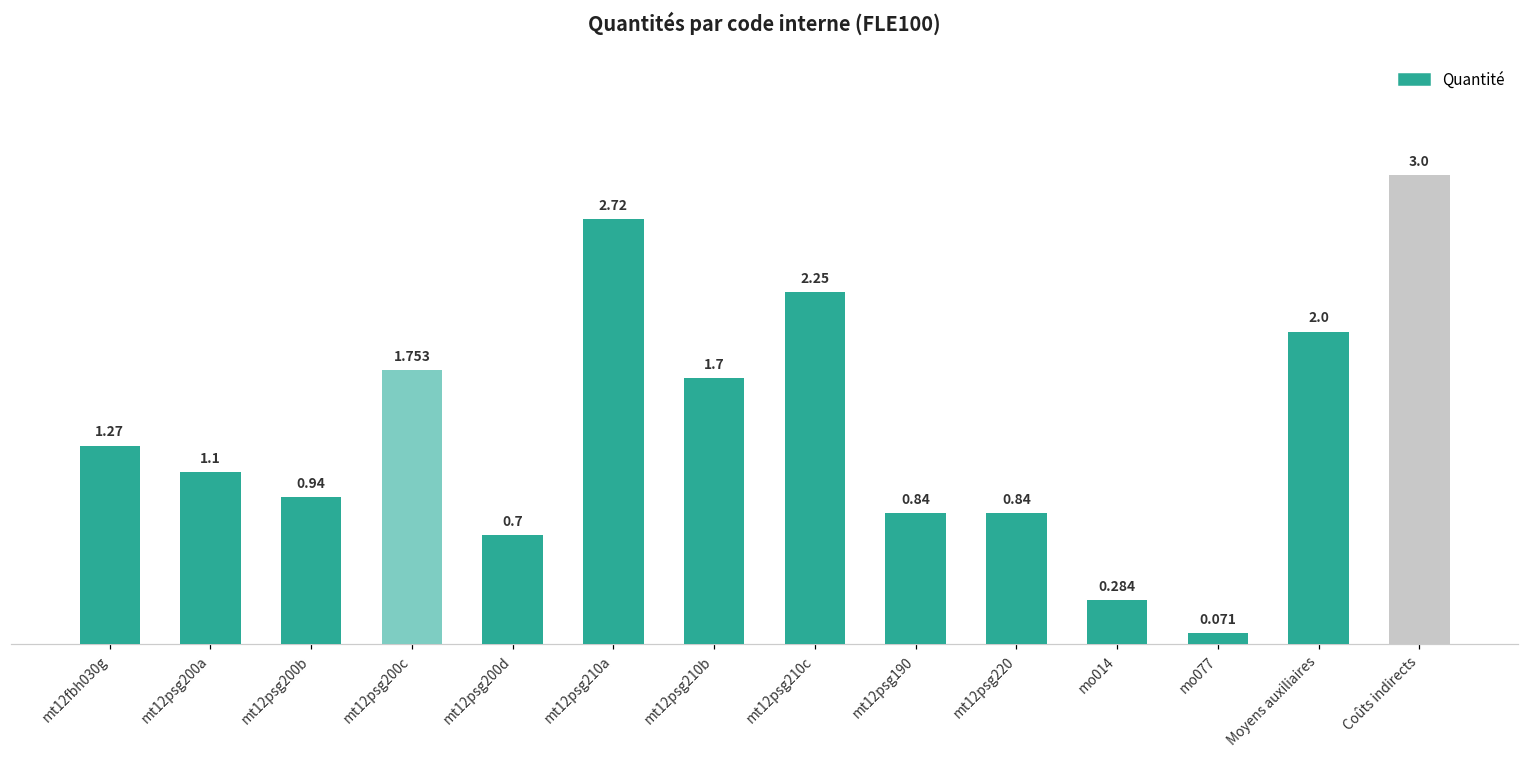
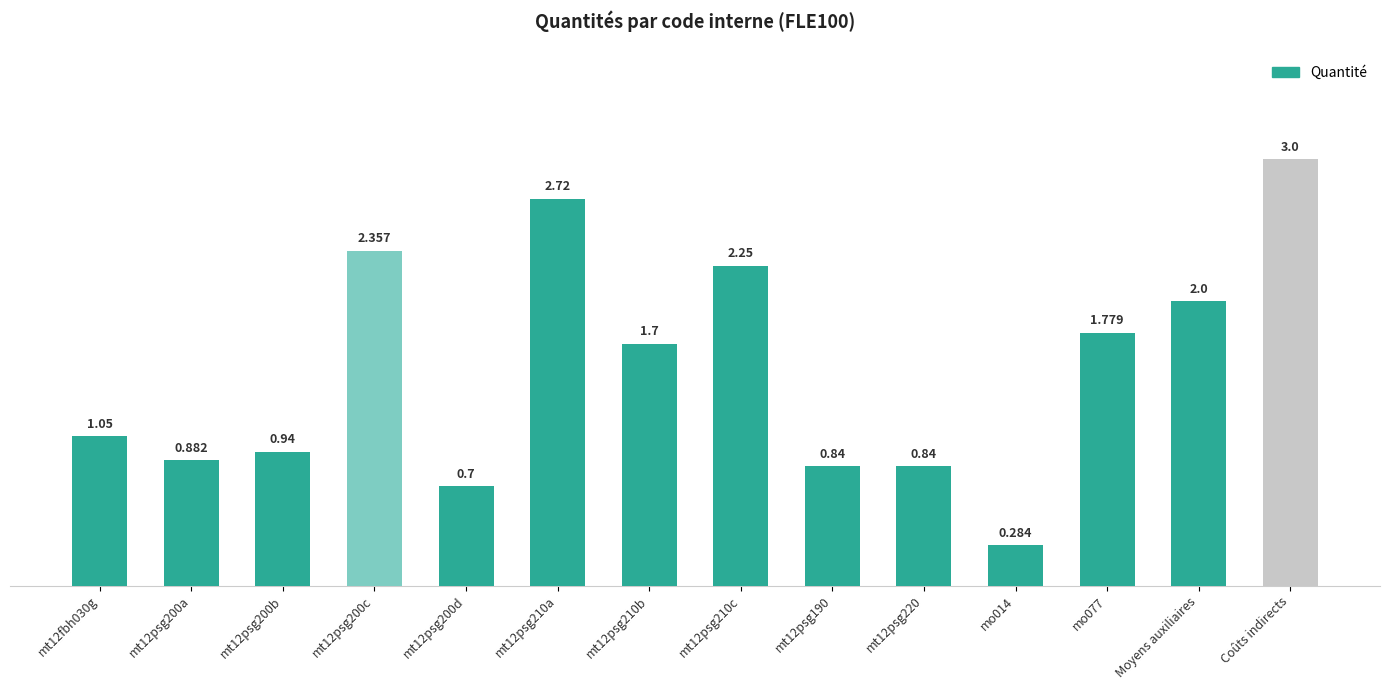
  {
-   "mt12fbh030g": 1.27,
-   "mt12psg200a": 1.1,
+   "mt12fbh030g": 1.05,
+   "mt12psg200a": 0.882,
    "mt12psg200b": 0.94,
-   "mt12psg200c": 1.753,
+   "mt12psg200c": 2.357,
    "mt12psg200d": 0.7,
    "mt12psg210a": 2.72,
    "mt12psg210b": 1.7,
    "mt12psg210c": 2.25,
    "mt12psg190": 0.84,
    "mt12psg220": 0.84,
    "mo014": 0.284,
-   "mo077": 0.071,
+   "mo077": 1.779,
    "Moyens auxiliaires": 2.0,
    "Coûts indirects": 3.0
  }
